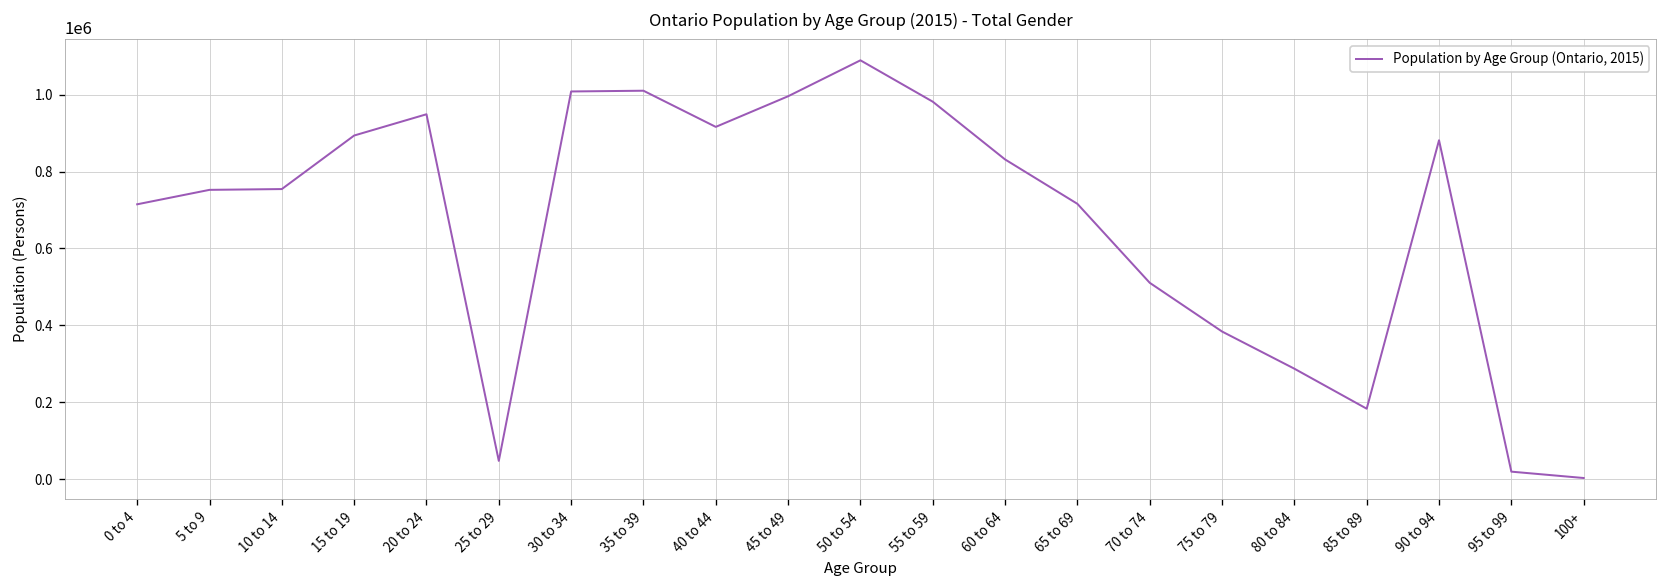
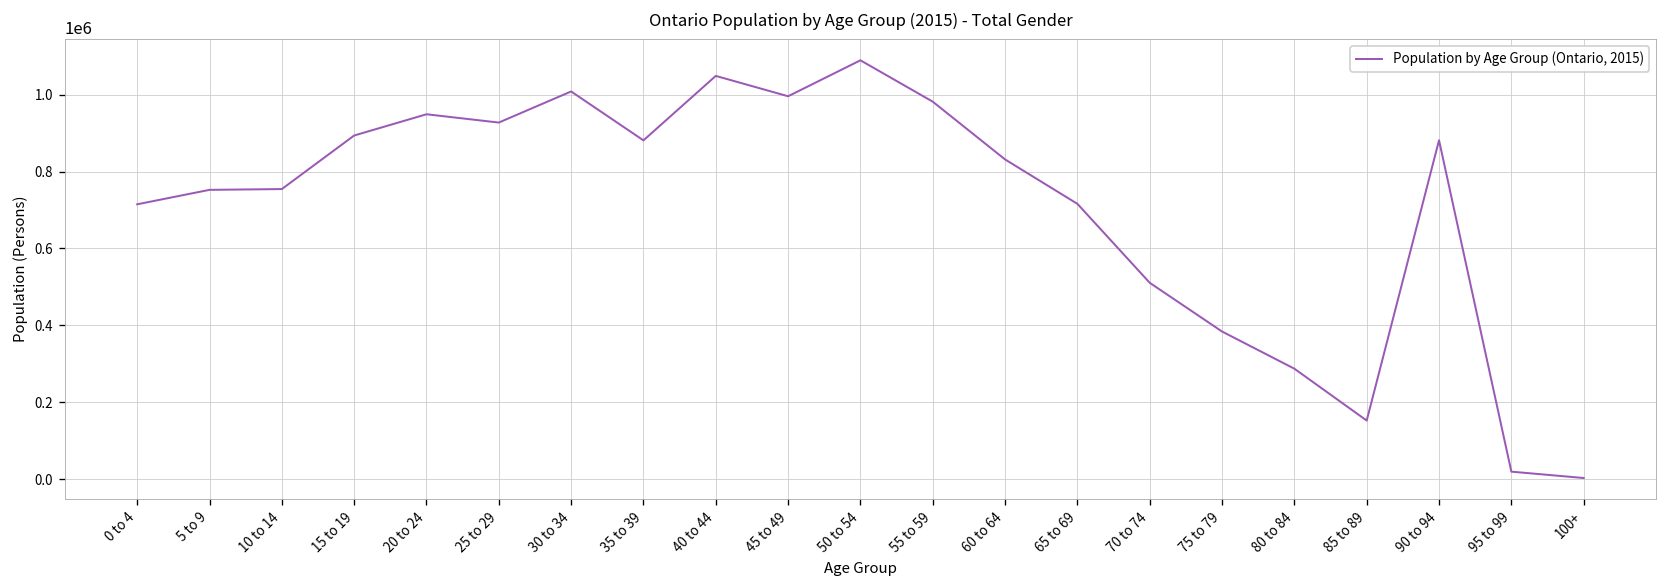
  {
    "0 to 4": 710000,
    "5 to 9": 750000,
    "10 to 14": 750000,
    "15 to 19": 890000,
    "20 to 24": 950000,
-   "25 to 29": 50000,
+   "25 to 29": 930000,
    "30 to 34": 1010000,
-   "35 to 39": 1010000,
-   "40 to 44": 920000,
+   "35 to 39": 880000,
+   "40 to 44": 1050000,
    "45 to 49": 1000000,
    "50 to 54": 1090000,
    "55 to 59": 980000,
    "60 to 64": 830000,
    "65 to 69": 720000,
    "70 to 74": 510000,
    "75 to 79": 380000,
    "80 to 84": 290000,
-   "85 to 89": 180000,
+   "85 to 89": 150000,
    "90 to 94": 880000,
    "95 to 99": 20000,
    "100+": 0
  }
